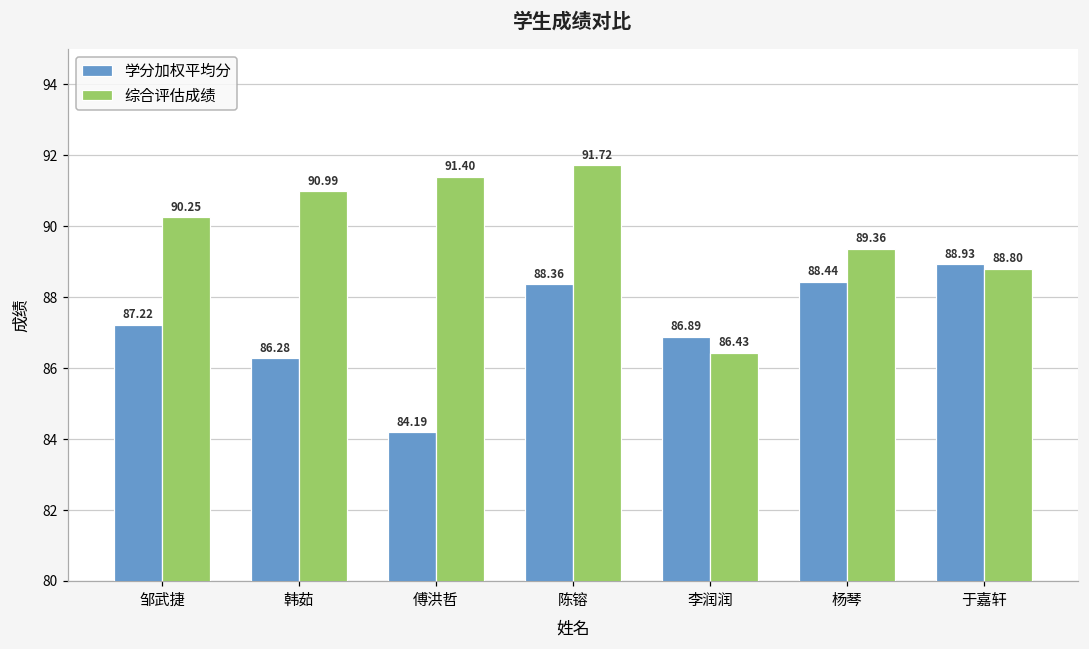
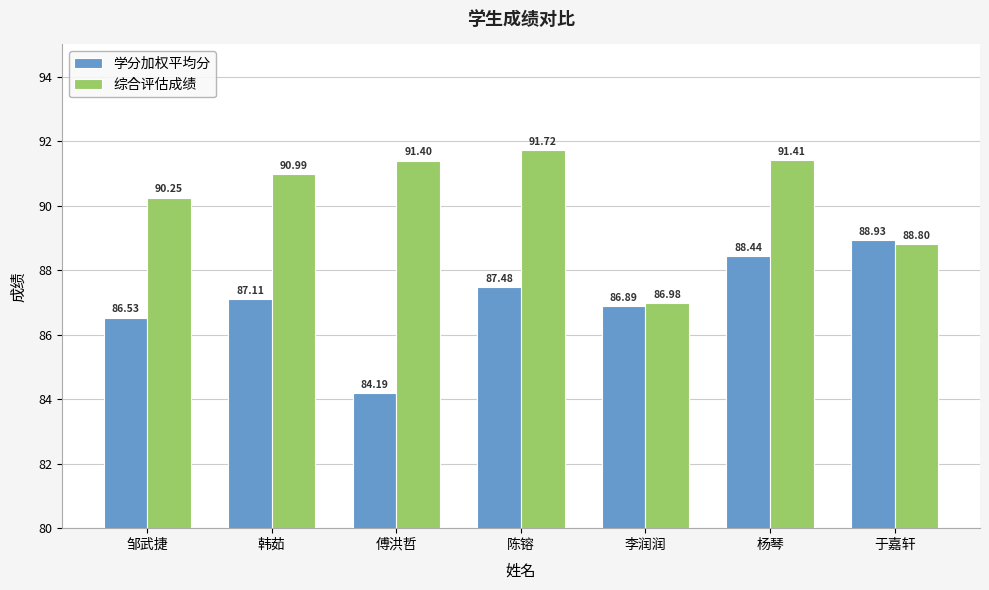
  {
    "学分加权平均分": {
-     "邹武捷": 87.22,
-     "韩茹": 86.28,
+     "邹武捷": 86.53,
+     "韩茹": 87.11,
      "傅洪哲": 84.19,
-     "陈镕": 88.36,
+     "陈镕": 87.48,
      "李润润": 86.89,
      "杨琴": 88.44,
      "于嘉轩": 88.93
    },
    "综合评估成绩": {
      "邹武捷": 90.25,
      "韩茹": 90.99,
      "傅洪哲": 91.40,
      "陈镕": 91.72,
-     "李润润": 86.43,
-     "杨琴": 89.36,
+     "李润润": 86.98,
+     "杨琴": 91.41,
      "于嘉轩": 88.80
    }
  }
